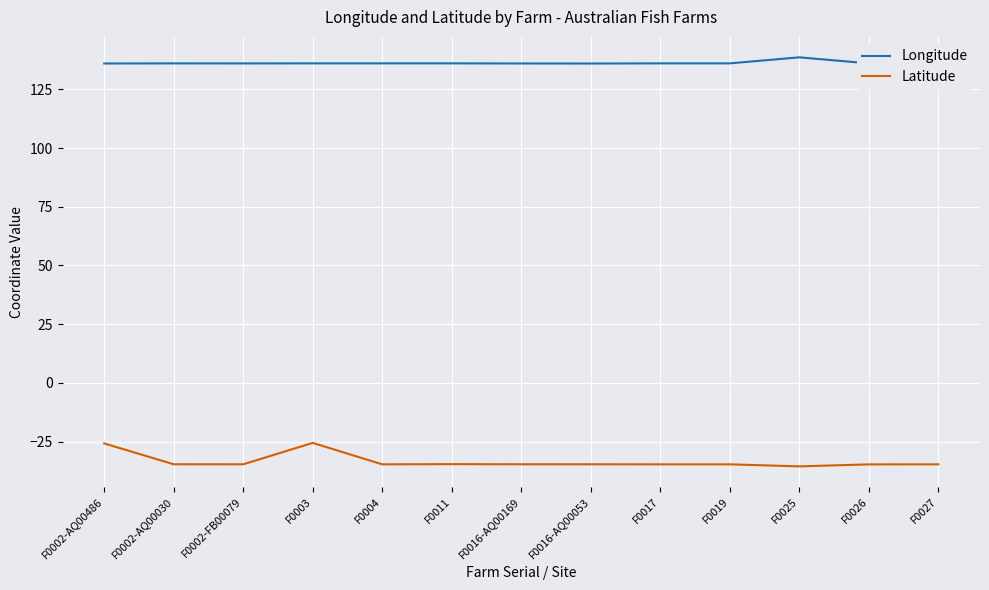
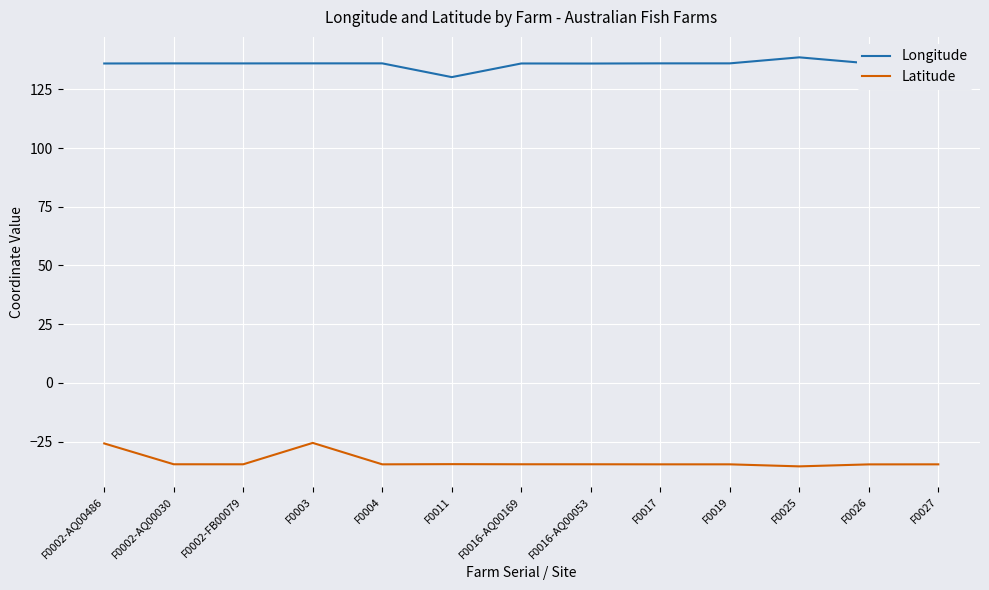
  {
    "Longitude": {
      "F0002-AQ00486": 136,
      "F0002-AQ00030": 136,
      "F0002-FB00079": 136,
      "F0003": 136,
      "F0004": 136,
-     "F0011": 136,
+     "F0011": 130,
      "F0016-AQ00169": 136,
      "F0016-AQ00053": 136,
      "F0017": 136,
      "F0019": 136,
      "F0025": 139
    },
    "Latitude": {
      "F0002-AQ00486": -26,
      "F0002-AQ00030": -35,
      "F0002-FB00079": -35,
      "F0003": -26,
      "F0004": -35,
      "F0011": -35,
      "F0016-AQ00169": -35,
      "F0016-AQ00053": -35,
      "F0017": -35,
      "F0019": -35,
      "F0025": -36,
      "F0026": -35,
      "F0027": -35
    }
  }
